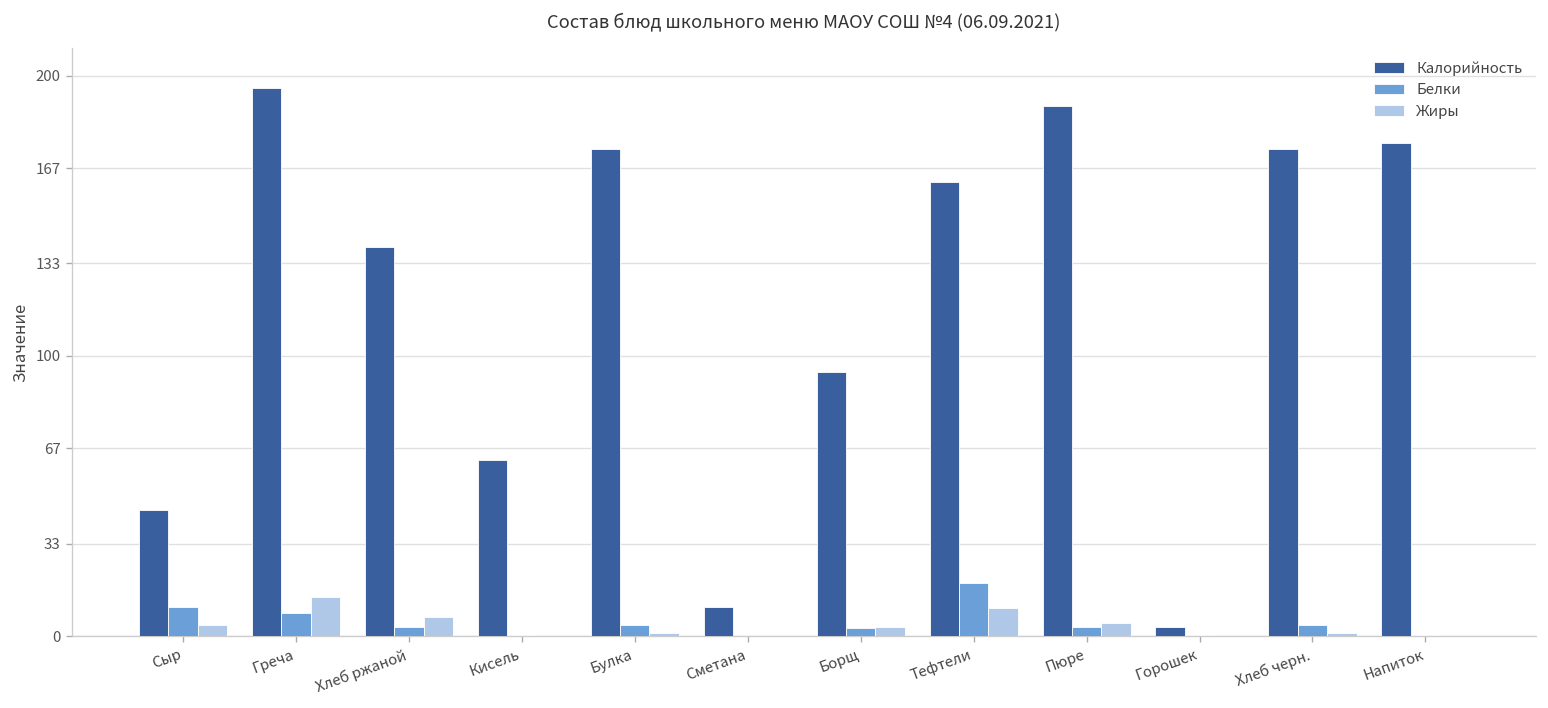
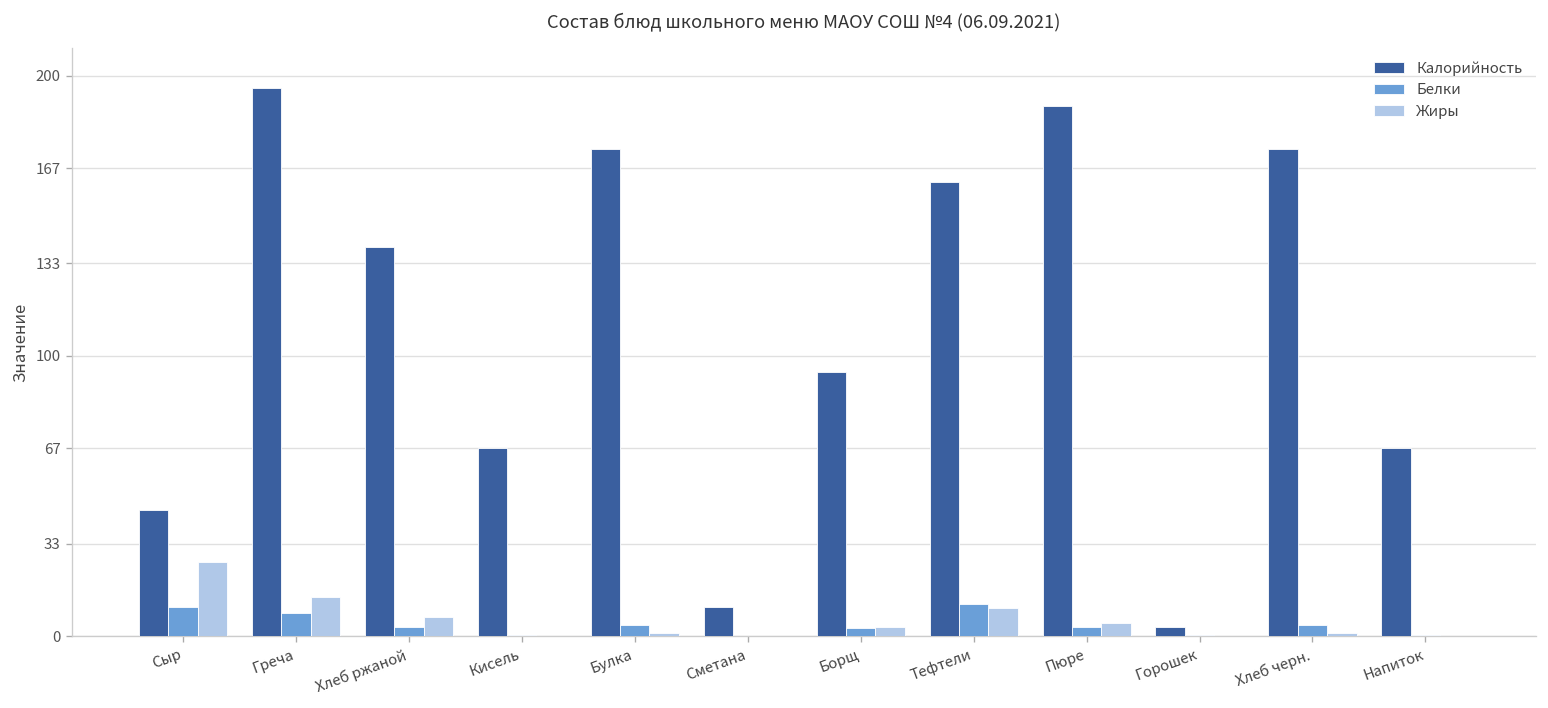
  {
    "Калорийность": {
      "Сыр": 45,
      "Греча": 196,
      "Хлеб ржаной": 139,
-     "Кисель": 63,
+     "Кисель": 67,
      "Булка": 174,
      "Сметана": 11,
      "Борщ": 94,
      "Тефтели": 162,
      "Пюре": 189,
      "Горошек": 4,
      "Хлеб черн.": 174,
-     "Напиток": 176
+     "Напиток": 67
    },
    "Белки": {
      "Сыр": 10,
      "Греча": 8,
      "Хлеб ржаной": 3,
      "Булка": 4,
      "Борщ": 3,
-     "Тефтели": 19,
+     "Тефтели": 12,
      "Пюре": 3,
      "Хлеб черн.": 4
    },
    "Жиры": {
-     "Сыр": 4,
+     "Сыр": 26,
      "Греча": 14,
      "Хлеб ржаной": 7,
      "Кисель": 0,
      "Борщ": 3,
      "Тефтели": 10,
      "Пюре": 5,
      "Напиток": 0
    }
  }
